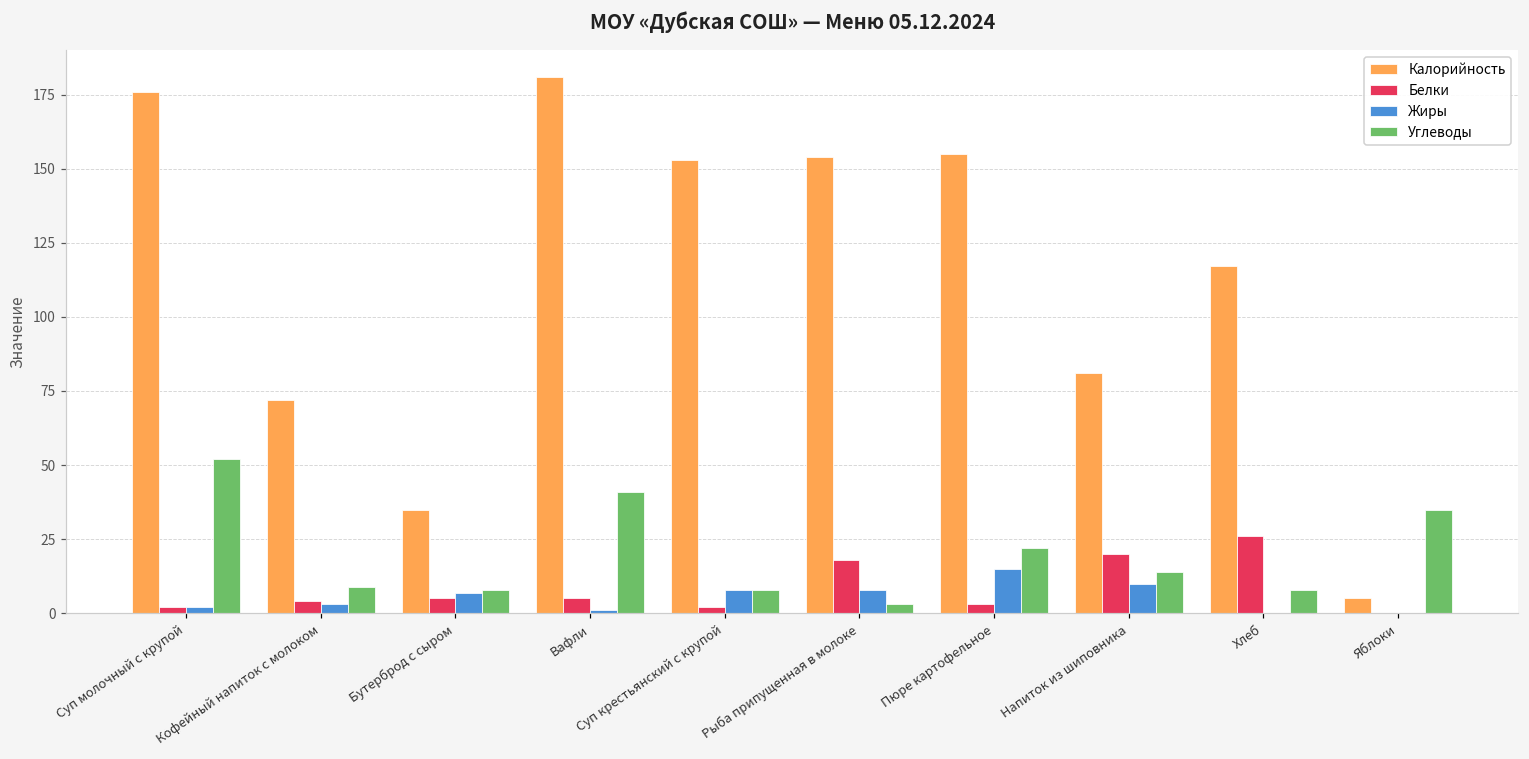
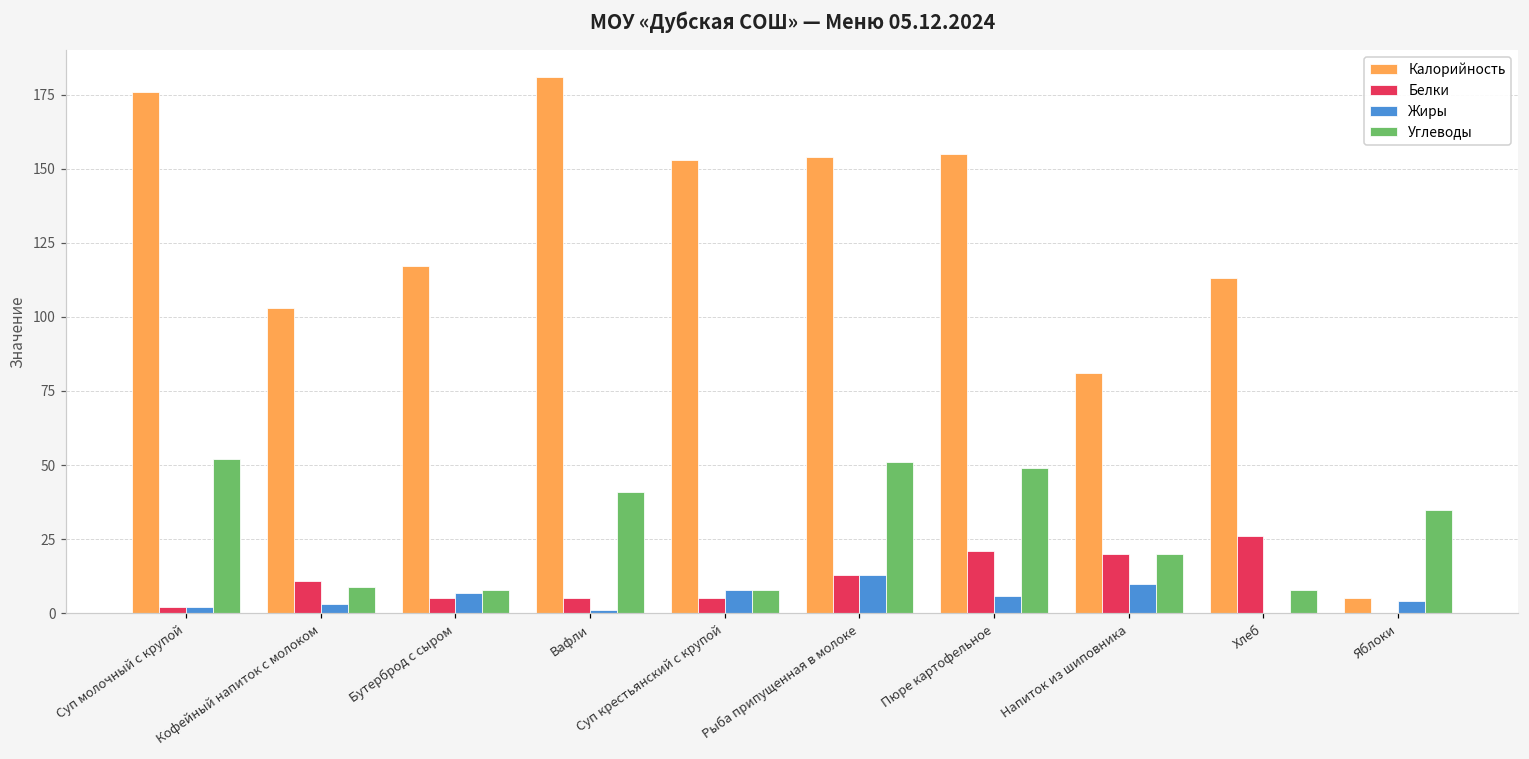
  {
    "Калорийность": {
      "Суп молочный с крупой": 176,
-     "Кофейный напиток с молоком": 72,
-     "Бутерброд с сыром": 35,
+     "Кофейный напиток с молоком": 103,
+     "Бутерброд с сыром": 117,
      "Вафли": 181,
      "Суп крестьянский с крупой": 153,
      "Рыба припущенная в молоке": 154,
      "Пюре картофельное": 155,
      "Напиток из шиповника": 81,
-     "Хлеб": 117,
+     "Хлеб": 113,
      "Яблоки": 5
    },
    "Белки": {
      "Суп молочный с крупой": 2,
-     "Кофейный напиток с молоком": 4,
+     "Кофейный напиток с молоком": 11,
      "Бутерброд с сыром": 5,
      "Вафли": 5,
-     "Суп крестьянский с крупой": 2,
-     "Рыба припущенная в молоке": 18,
-     "Пюре картофельное": 3,
+     "Суп крестьянский с крупой": 5,
+     "Рыба припущенная в молоке": 13,
+     "Пюре картофельное": 21,
      "Напиток из шиповника": 20,
      "Хлеб": 26,
      "Яблоки": 0
    },
    "Жиры": {
      "Суп молочный с крупой": 2,
      "Кофейный напиток с молоком": 3,
      "Бутерброд с сыром": 7,
      "Вафли": 1,
      "Суп крестьянский с крупой": 8,
-     "Рыба припущенная в молоке": 8,
-     "Пюре картофельное": 15,
+     "Рыба припущенная в молоке": 13,
+     "Пюре картофельное": 6,
      "Напиток из шиповника": 10,
      "Хлеб": 0,
-     "Яблоки": 0
+     "Яблоки": 4
    },
    "Углеводы": {
      "Суп молочный с крупой": 52,
      "Кофейный напиток с молоком": 9,
      "Бутерброд с сыром": 8,
      "Вафли": 41,
      "Суп крестьянский с крупой": 8,
-     "Рыба припущенная в молоке": 3,
-     "Пюре картофельное": 22,
-     "Напиток из шиповника": 14,
+     "Рыба припущенная в молоке": 51,
+     "Пюре картофельное": 49,
+     "Напиток из шиповника": 20,
      "Хлеб": 8,
      "Яблоки": 35
    }
  }
